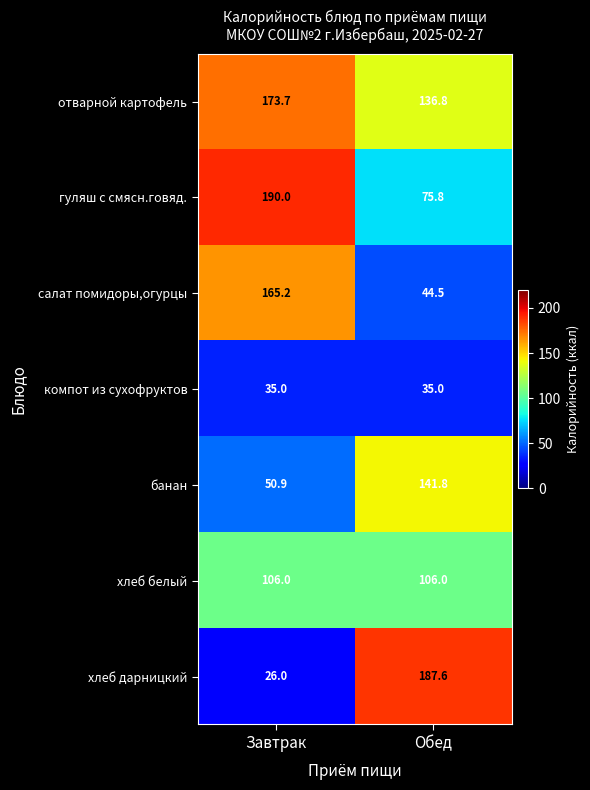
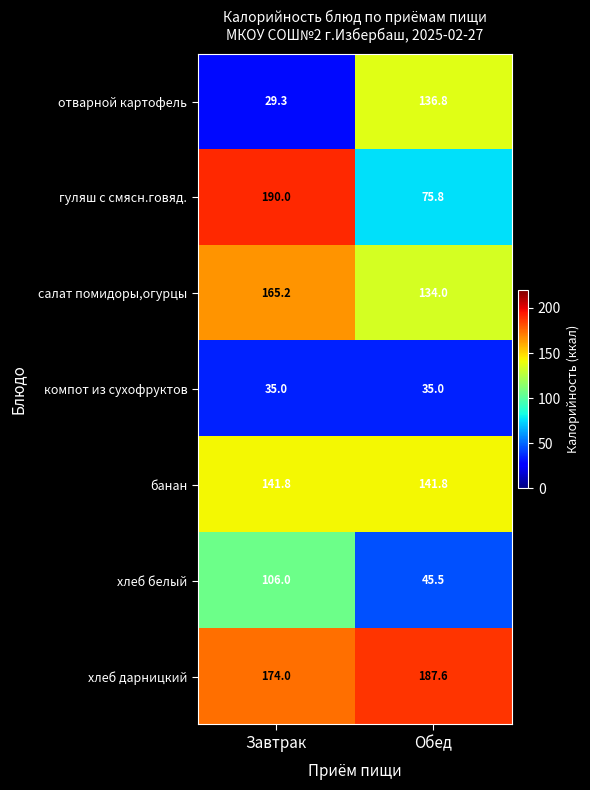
  {
    "отварной картофель": {
-     "Завтрак": 173.7,
+     "Завтрак": 29.3,
      "Обед": 136.8
    },
    "гуляш с смясн.говяд.": {
      "Завтрак": 190.0,
      "Обед": 75.8
    },
    "салат помидоры,огурцы": {
      "Завтрак": 165.2,
-     "Обед": 44.5
+     "Обед": 134.0
    },
    "компот из сухофруктов": {
      "Завтрак": 35.0,
      "Обед": 35.0
    },
    "банан": {
-     "Завтрак": 50.9,
+     "Завтрак": 141.8,
      "Обед": 141.8
    },
    "хлеб белый": {
      "Завтрак": 106.0,
-     "Обед": 106.0
+     "Обед": 45.5
    },
    "хлеб дарницкий": {
-     "Завтрак": 26.0,
+     "Завтрак": 174.0,
      "Обед": 187.6
    }
  }
